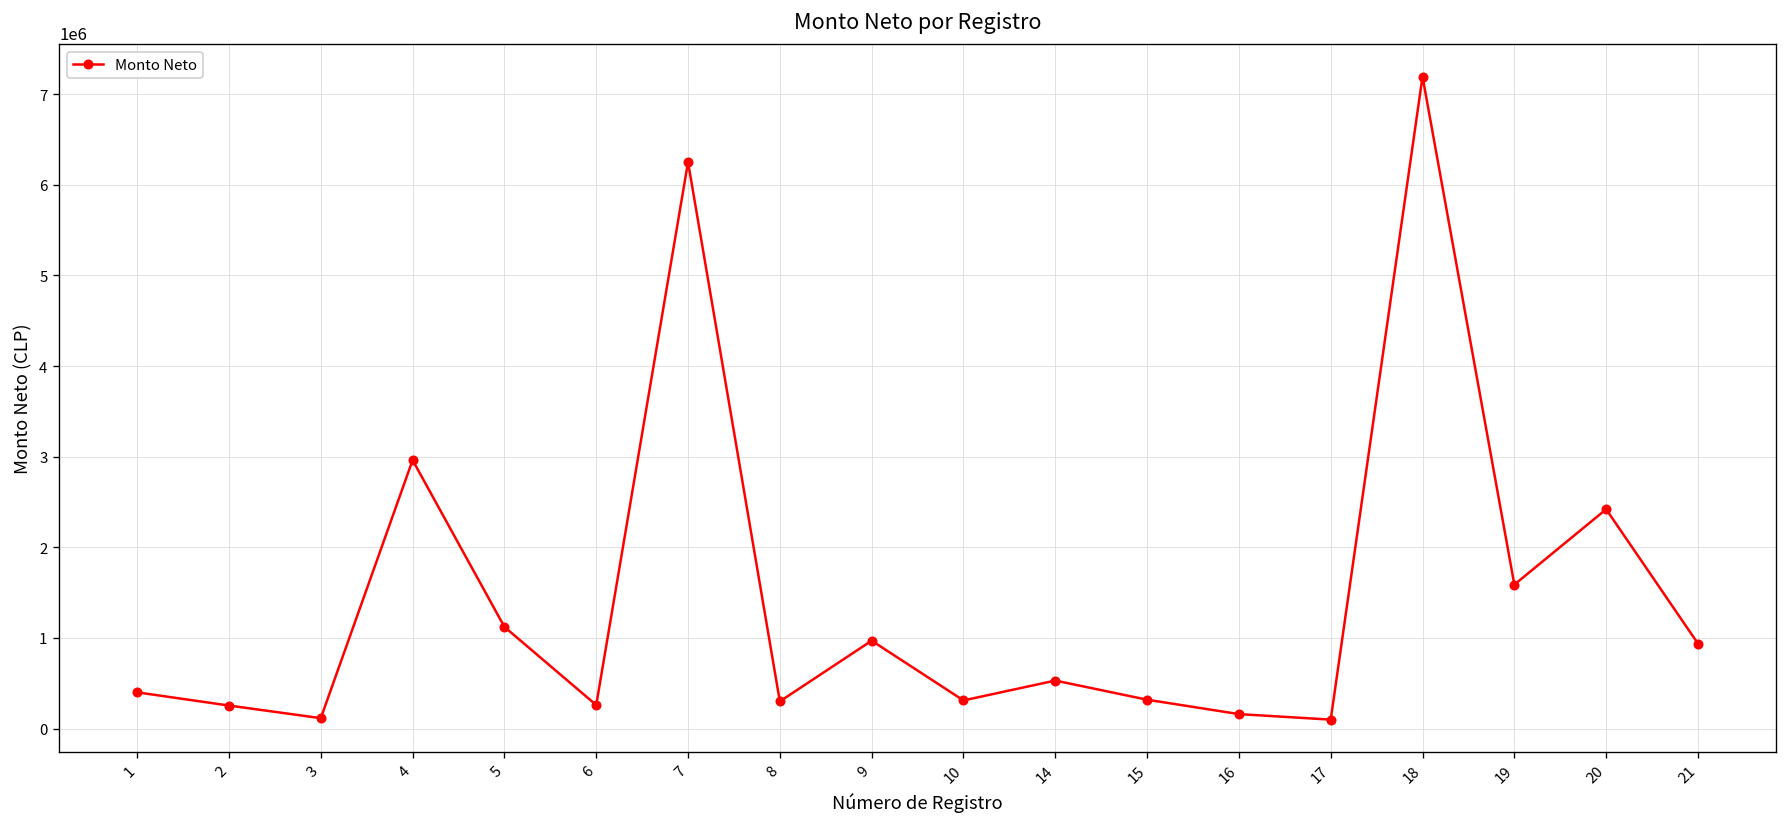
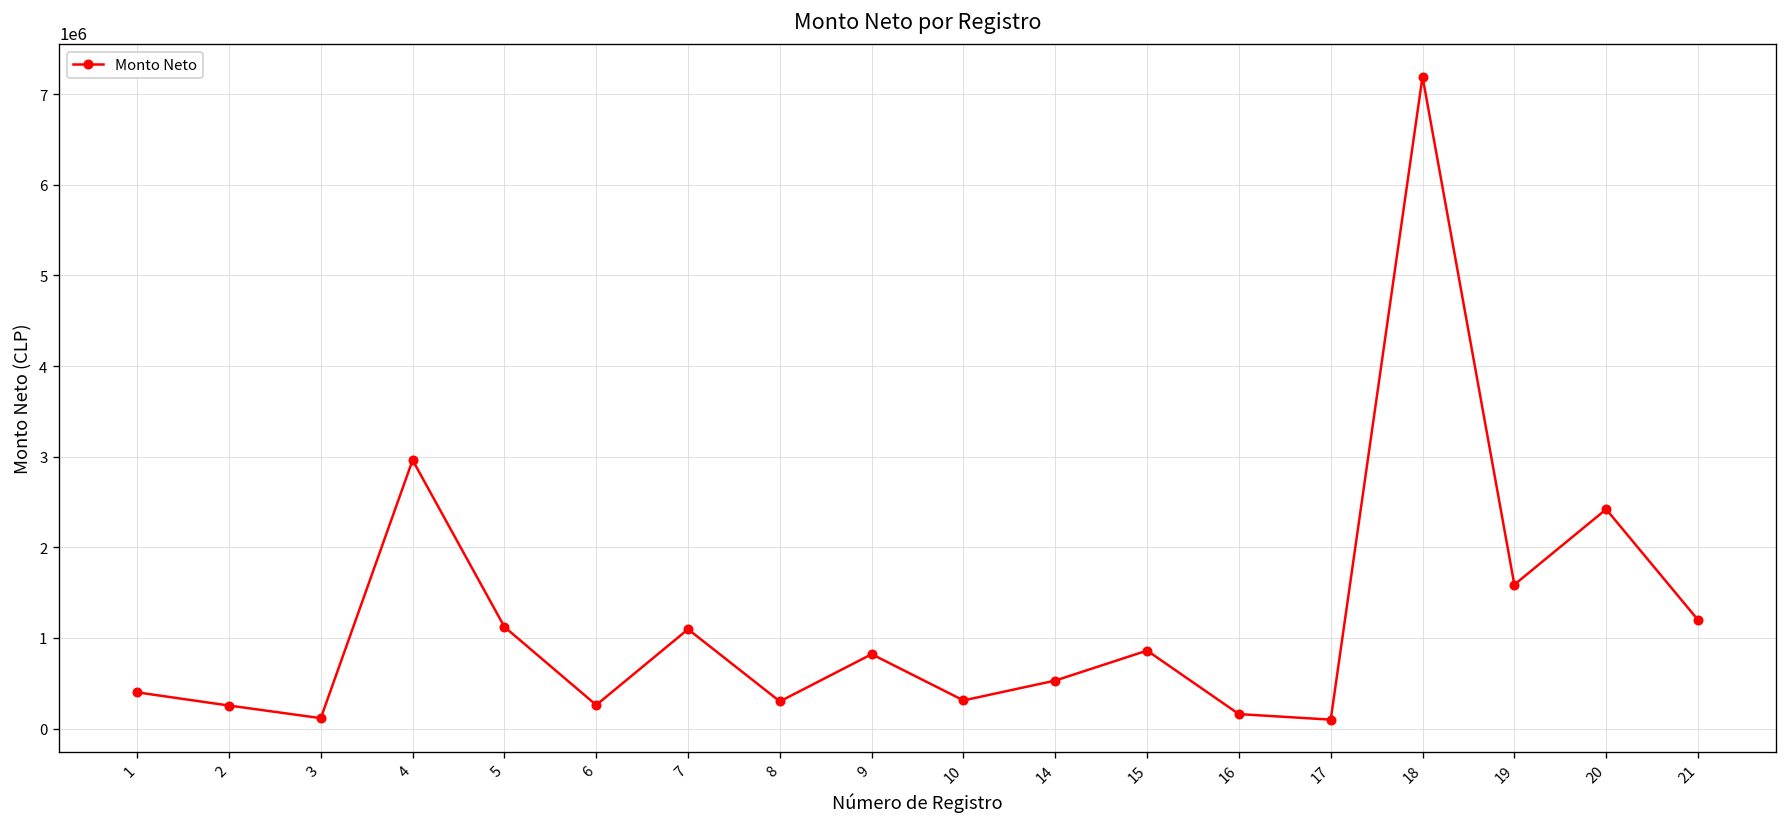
  {
    "1": 400000,
    "2": 300000,
    "3": 100000,
    "4": 3000000,
    "5": 1100000,
    "6": 300000,
-   "7": 6300000,
+   "7": 1100000,
    "8": 300000,
-   "9": 1000000,
+   "9": 800000,
    "10": 300000,
    "14": 500000,
-   "15": 300000,
+   "15": 900000,
    "16": 200000,
    "17": 100000,
    "18": 7200000,
    "19": 1600000,
    "20": 2400000,
-   "21": 900000
+   "21": 1200000
  }
